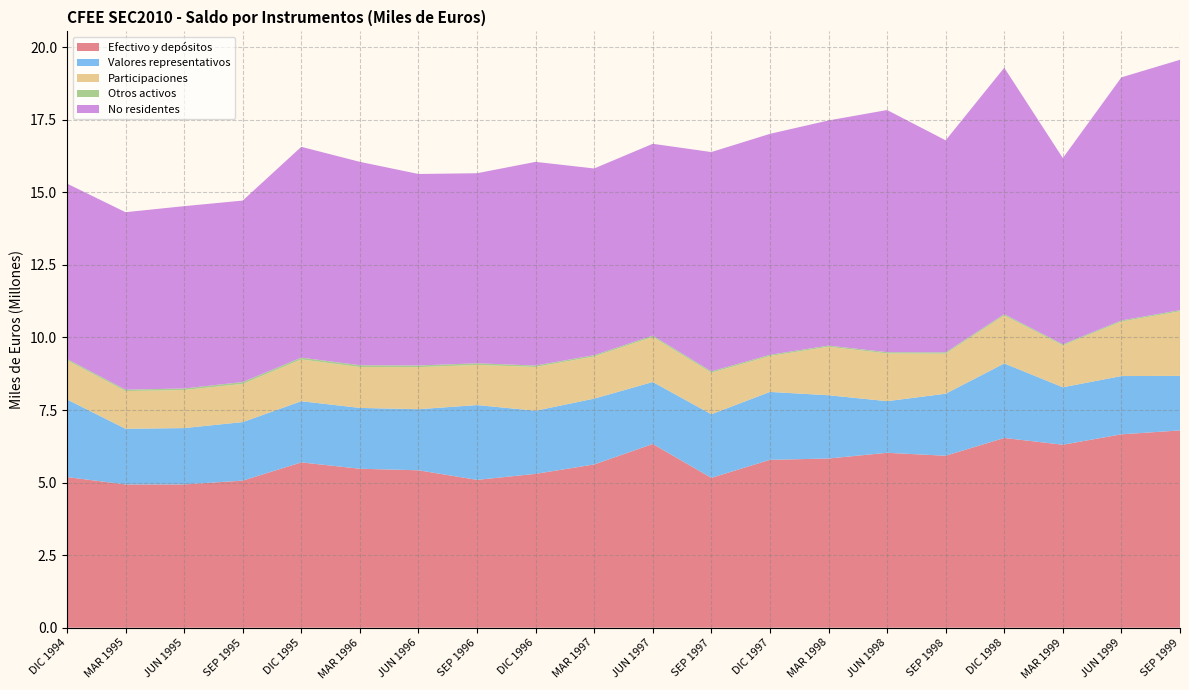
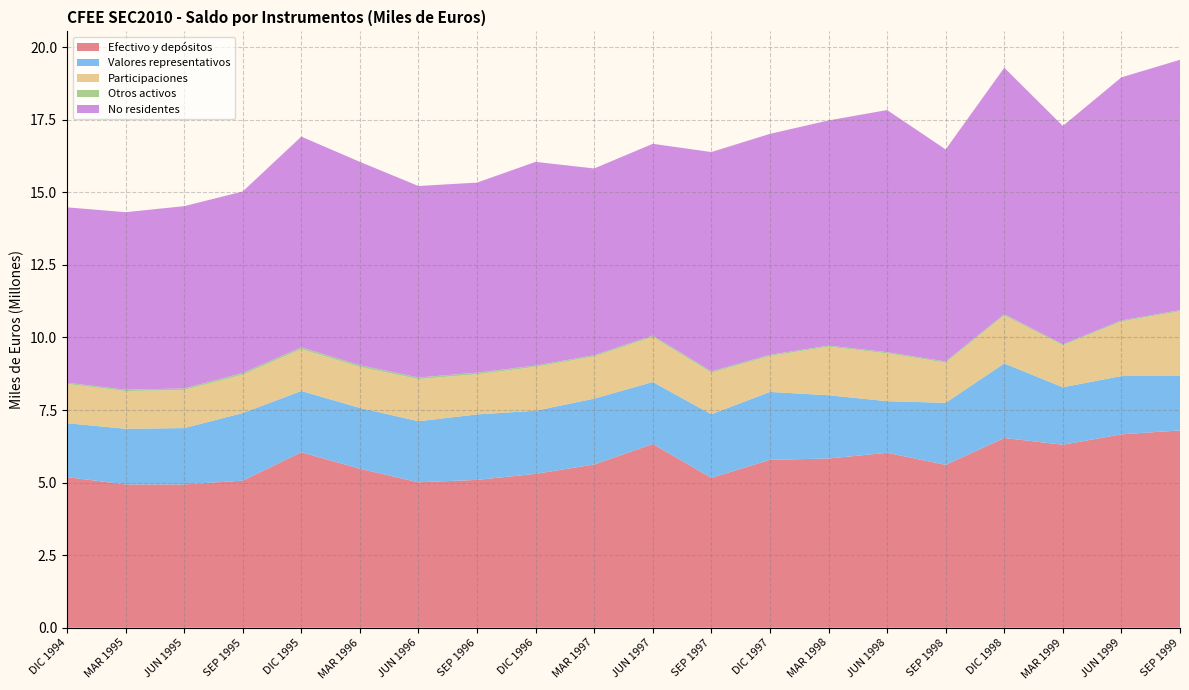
  {
    "Efectivo y depósitos": {
      "DIC 1994": 5.2,
      "MAR 1995": 4.9,
      "JUN 1995": 4.9,
      "SEP 1995": 5.1,
-     "DIC 1995": 5.7,
+     "DIC 1995": 6.0,
      "MAR 1996": 5.5,
-     "JUN 1996": 5.4,
+     "JUN 1996": 5.0,
      "SEP 1996": 5.1,
      "DIC 1996": 5.3,
      "MAR 1997": 5.6,
      "JUN 1997": 6.3,
      "SEP 1997": 5.2,
      "DIC 1997": 5.8,
      "MAR 1998": 5.8,
      "JUN 1998": 6.0,
-     "SEP 1998": 5.9,
+     "SEP 1998": 5.6,
      "DIC 1998": 6.5,
      "MAR 1999": 6.3,
      "JUN 1999": 6.7,
      "SEP 1999": 6.8
    },
    "Valores representativos": {
-     "DIC 1994": 2.7,
+     "DIC 1994": 1.9,
      "MAR 1995": 1.9,
      "JUN 1995": 1.9,
-     "SEP 1995": 2.0,
+     "SEP 1995": 2.3,
      "DIC 1995": 2.1,
      "MAR 1996": 2.1,
      "JUN 1996": 2.1,
-     "SEP 1996": 2.6,
+     "SEP 1996": 2.3,
      "DIC 1996": 2.2,
      "MAR 1997": 2.3,
      "JUN 1997": 2.1,
      "SEP 1997": 2.2,
      "DIC 1997": 2.3,
      "MAR 1998": 2.2,
      "JUN 1998": 1.8,
      "SEP 1998": 2.1,
      "DIC 1998": 2.6,
      "MAR 1999": 2.0,
      "JUN 1999": 2.0,
      "SEP 1999": 1.9
    },
    "No residentes": {
      "DIC 1994": 6.0,
      "MAR 1995": 6.1,
      "JUN 1995": 6.3,
      "SEP 1995": 6.3,
      "DIC 1995": 7.3,
      "MAR 1996": 7.0,
      "JUN 1996": 6.6,
      "SEP 1996": 6.5,
      "DIC 1996": 7.0,
      "MAR 1997": 6.4,
      "JUN 1997": 6.6,
      "SEP 1997": 7.6,
      "DIC 1997": 7.6,
      "MAR 1998": 7.8,
      "JUN 1998": 8.3,
      "SEP 1998": 7.3,
      "DIC 1998": 8.5,
-     "MAR 1999": 6.4,
+     "MAR 1999": 7.5,
      "JUN 1999": 8.4,
      "SEP 1999": 8.6
    }
  }
